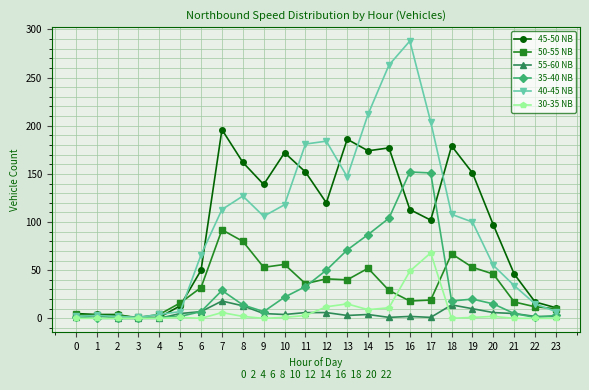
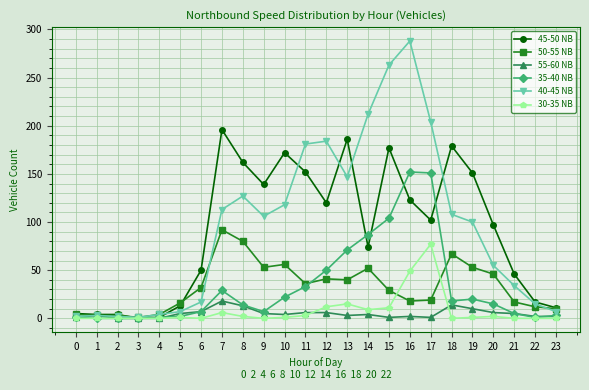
  {
    "45-50 NB": {
      "5": 10,
      "6": 50,
      "7": 200,
      "8": 160,
      "9": 140,
      "10": 170,
      "11": 150,
      "12": 120,
      "13": 190,
-     "14": 170,
+     "14": 70,
      "15": 180,
-     "16": 110,
+     "16": 120,
      "17": 100,
      "18": 180,
      "19": 150,
      "20": 100,
      "21": 50
    },
    "40-45 NB": {
-     "6": 70,
+     "6": 20,
      "7": 110,
      "8": 130,
      "9": 110,
      "10": 120,
      "11": 180,
      "12": 180,
      "13": 150,
      "14": 210,
      "15": 260,
      "16": 290,
      "17": 200,
      "18": 110,
      "19": 100,
      "20": 60,
      "21": 30,
      "23": 10
    },
    "30-35 NB": {
      "6": 0,
      "7": 10,
      "8": 0,
      "9": 0,
      "10": 0,
      "11": 0,
      "12": 10,
      "13": 20,
      "14": 10,
      "15": 10,
      "16": 50,
-     "17": 70,
+     "17": 80,
      "18": 0,
      "19": 0,
      "20": 0,
      "21": 0
    }
  }
